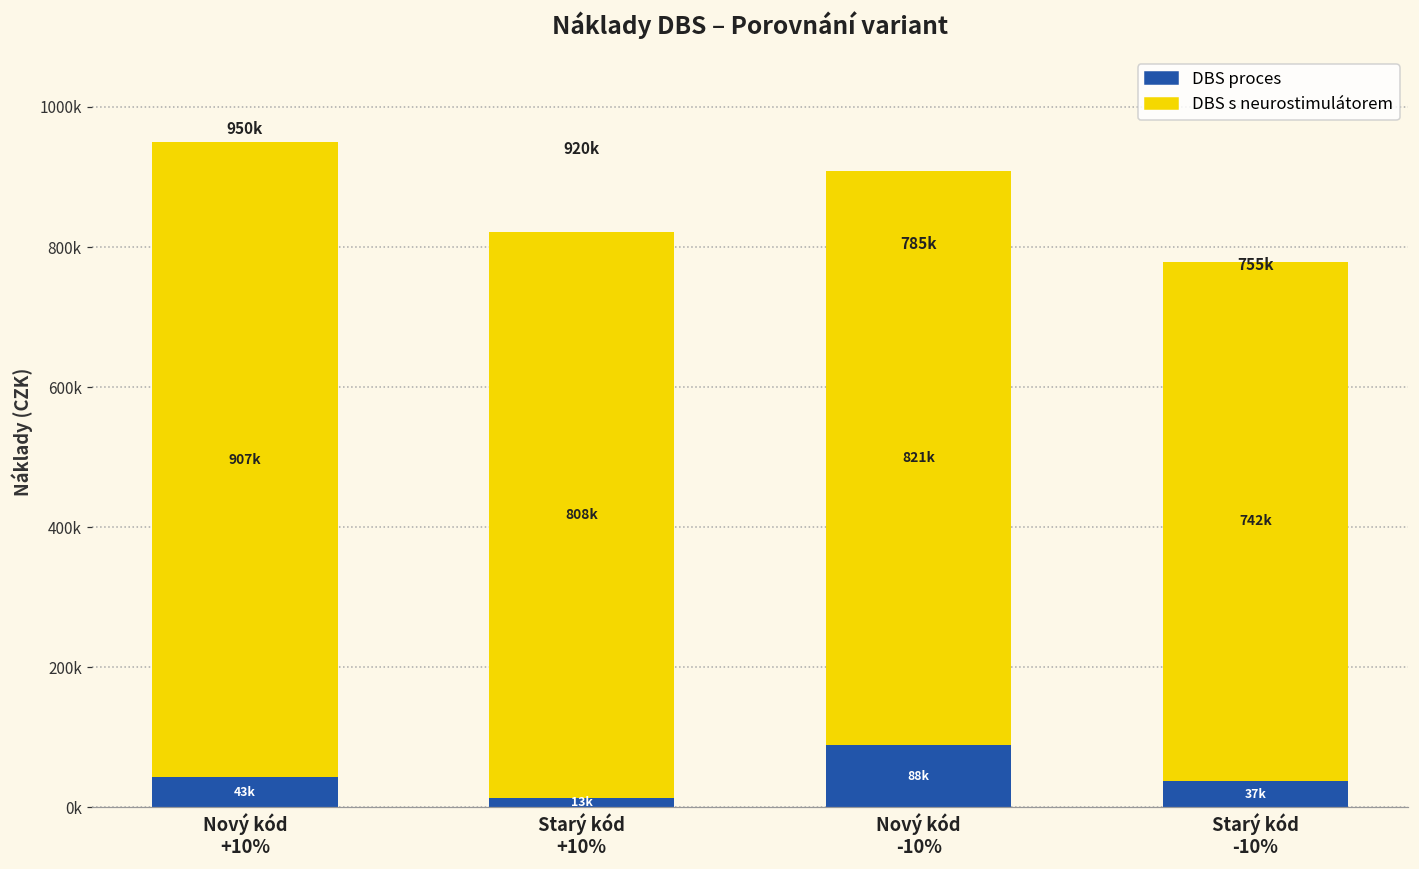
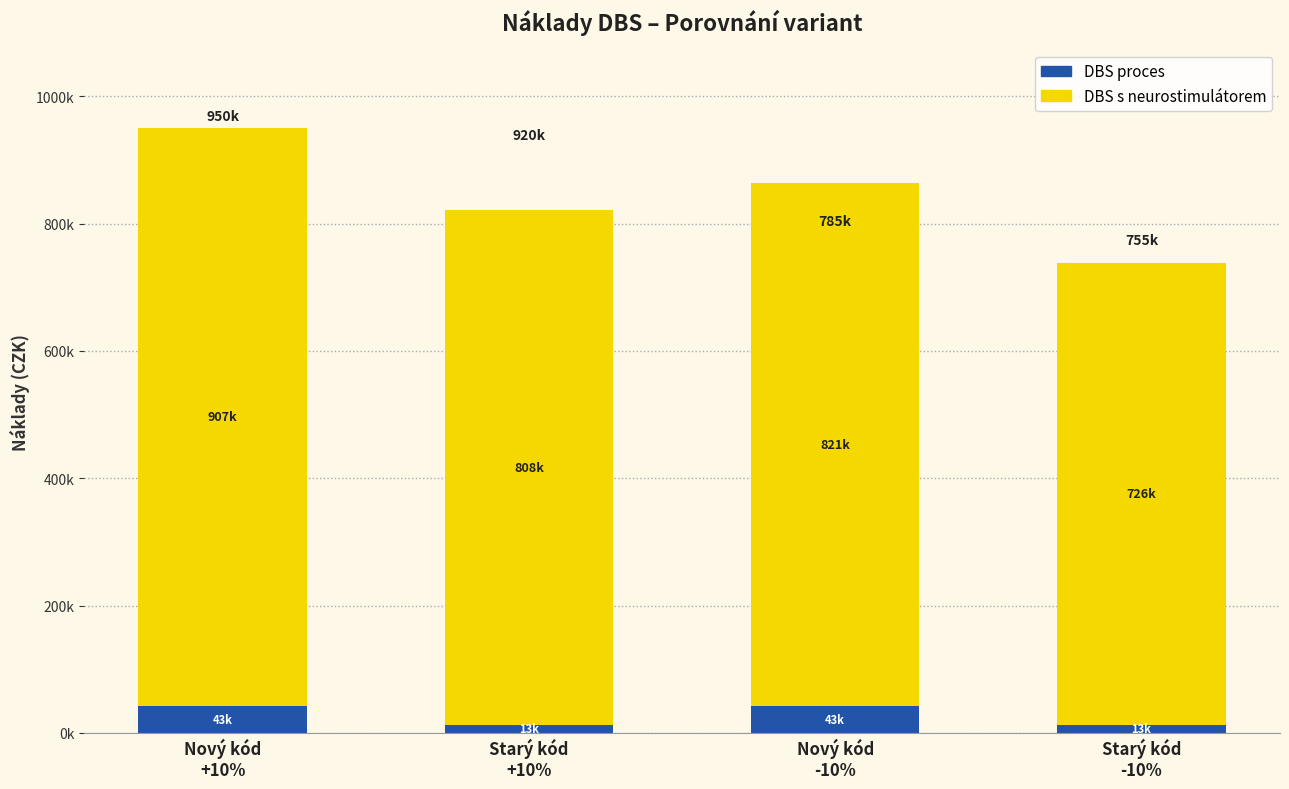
  {
    "DBS proces": {
      "Nový kód +10%": "43k",
      "Starý kód +10%": "13k",
-     "Nový kód -10%": "88k",
-     "Starý kód -10%": "37k"
+     "Nový kód -10%": "43k",
+     "Starý kód -10%": "13k"
    },
    "DBS s neurostimulátorem": {
      "Nový kód +10%": "907k",
      "Starý kód +10%": "808k",
      "Nový kód -10%": "821k",
-     "Starý kód -10%": "742k"
+     "Starý kód -10%": "726k"
    }
  }
